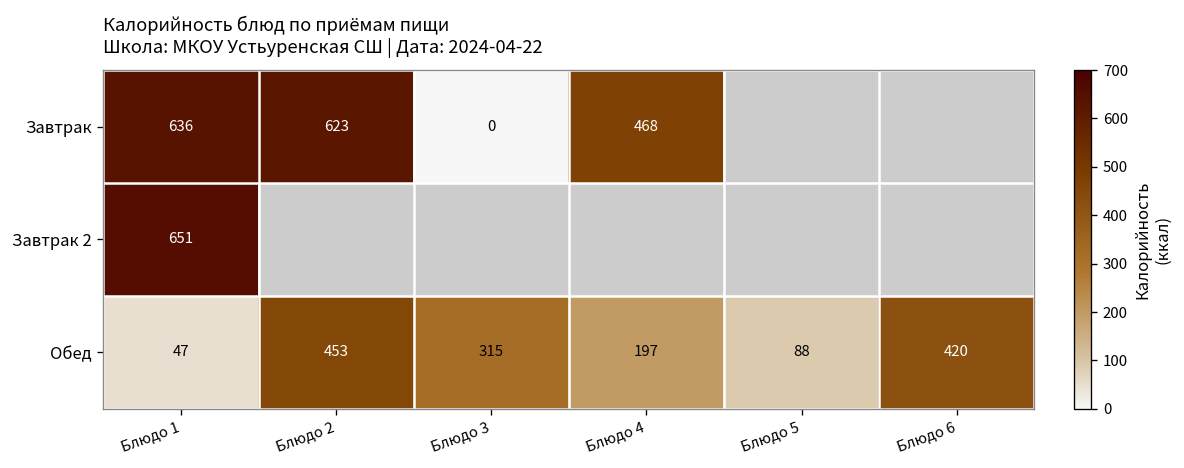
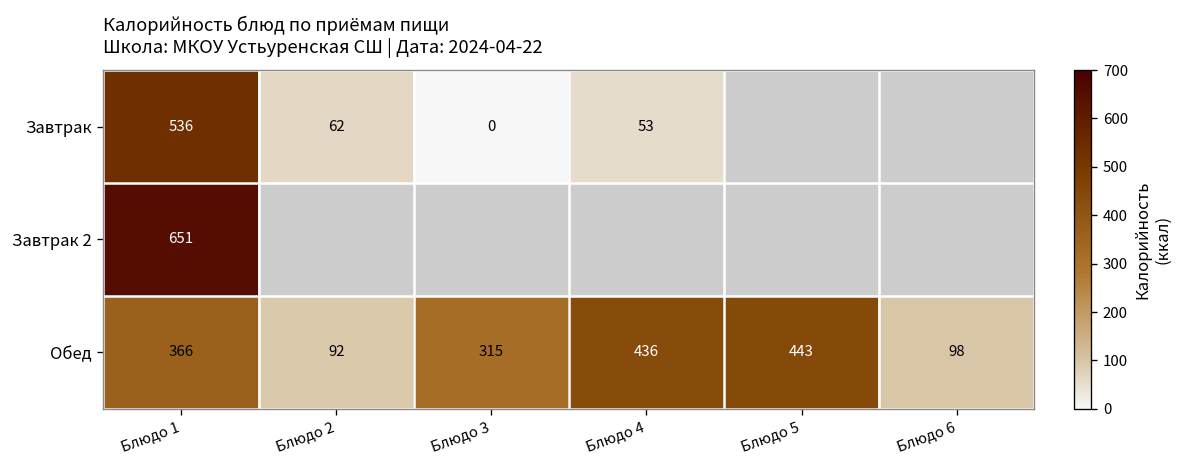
  {
    "Завтрак": {
-     "Блюдо 1": 636,
-     "Блюдо 2": 623,
+     "Блюдо 1": 536,
+     "Блюдо 2": 62,
      "Блюдо 3": 0,
-     "Блюдо 4": 468
+     "Блюдо 4": 53
    },
    "Завтрак 2": {
      "Блюдо 1": 651
    },
    "Обед": {
-     "Блюдо 1": 47,
-     "Блюдо 2": 453,
+     "Блюдо 1": 366,
+     "Блюдо 2": 92,
      "Блюдо 3": 315,
-     "Блюдо 4": 197,
-     "Блюдо 5": 88,
-     "Блюдо 6": 420
+     "Блюдо 4": 436,
+     "Блюдо 5": 443,
+     "Блюдо 6": 98
    }
  }
